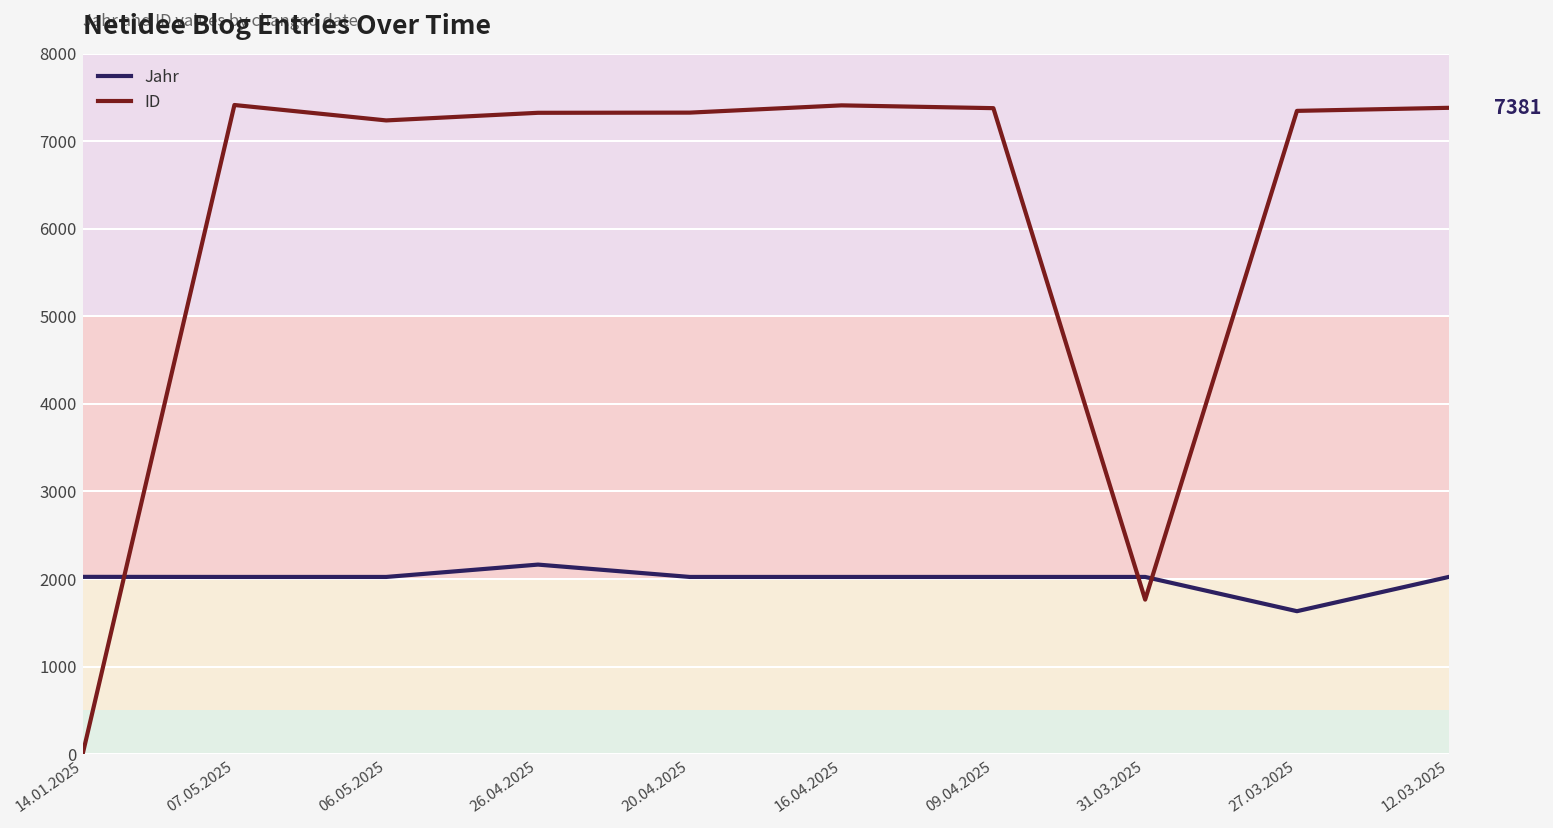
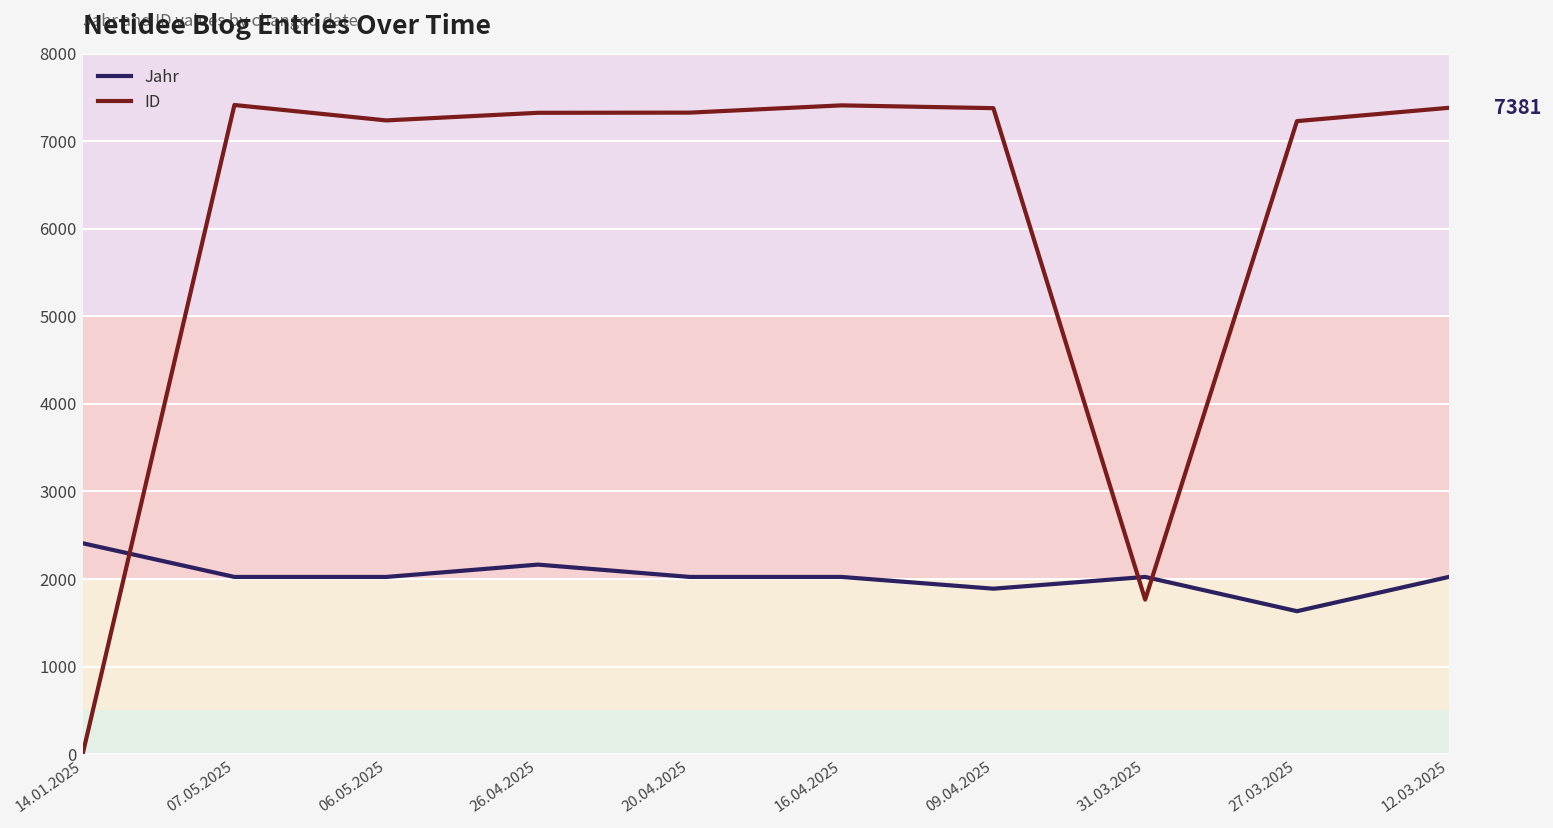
  {
    "Jahr": {
-     "14.01.2025": 2000,
+     "14.01.2025": 2400,
      "07.05.2025": 2000,
      "06.05.2025": 2000,
      "26.04.2025": 2200,
      "20.04.2025": 2000,
      "16.04.2025": 2000,
-     "09.04.2025": 2000,
+     "09.04.2025": 1900,
      "31.03.2025": 2000,
      "27.03.2025": 1600,
      "12.03.2025": 2000
    },
    "ID": {
      "14.01.2025": 0,
      "07.05.2025": 7400,
      "06.05.2025": 7200,
      "26.04.2025": 7300,
      "20.04.2025": 7300,
      "16.04.2025": 7400,
      "09.04.2025": 7400,
      "31.03.2025": 1800,
-     "27.03.2025": 7300,
+     "27.03.2025": 7200,
      "12.03.2025": 7400
    }
  }
